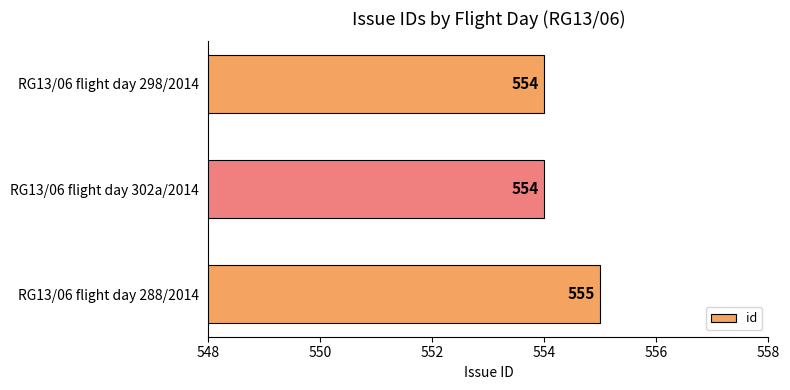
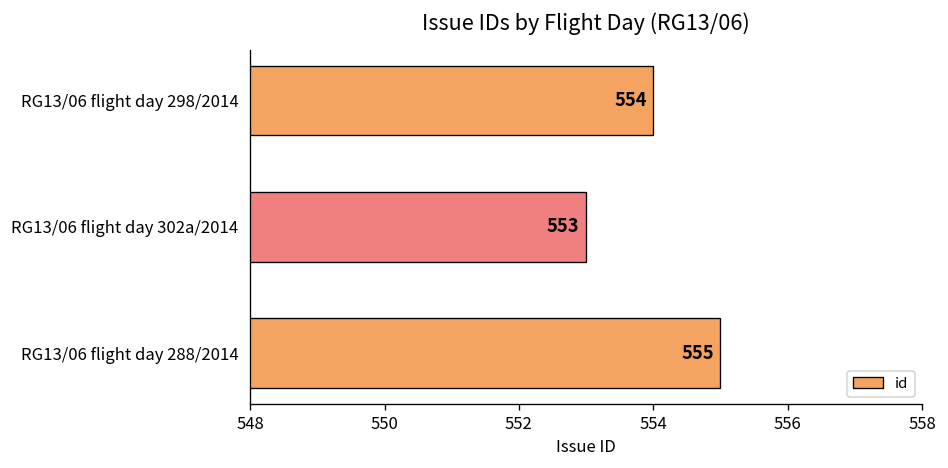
  {
    "RG13/06 flight day 298/2014": 554,
-   "RG13/06 flight day 302a/2014": 554,
+   "RG13/06 flight day 302a/2014": 553,
    "RG13/06 flight day 288/2014": 555
  }
